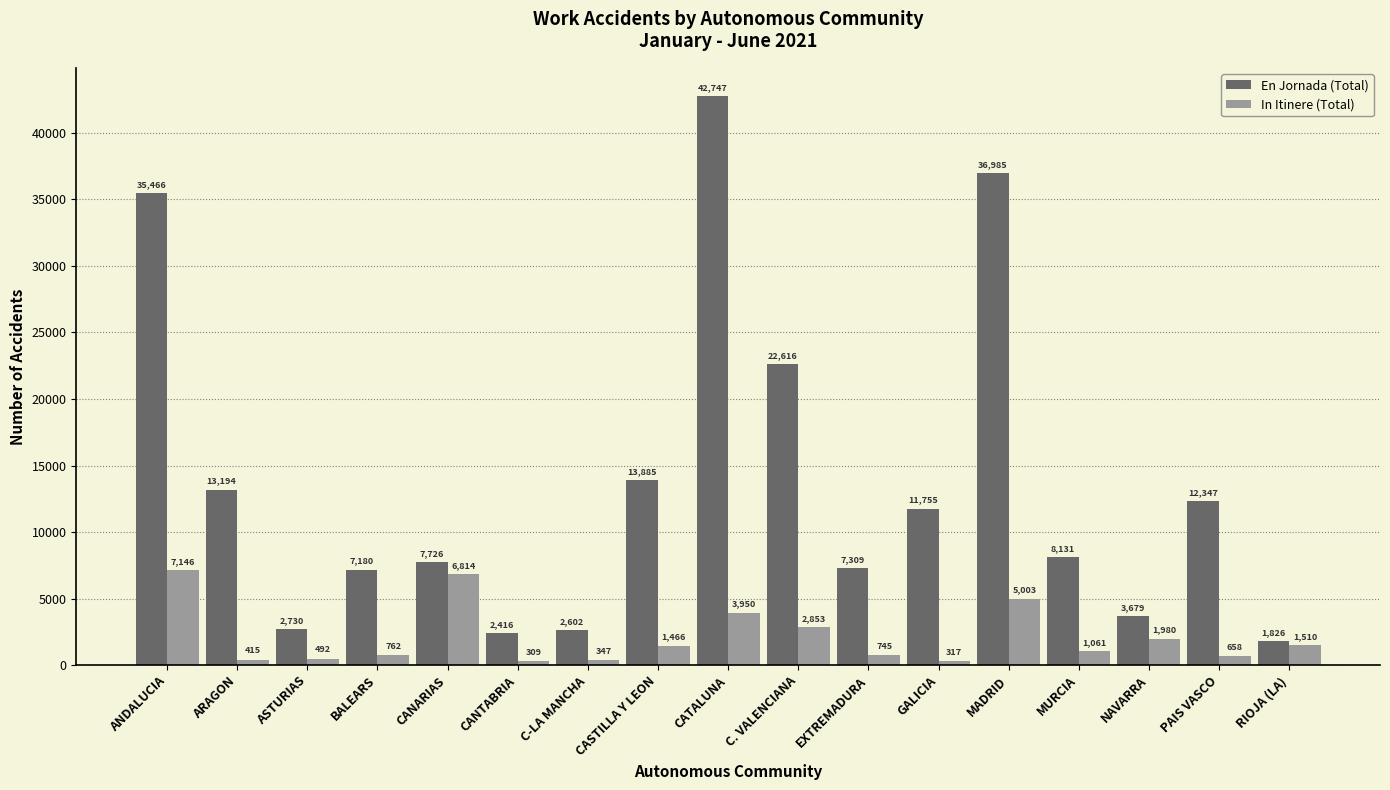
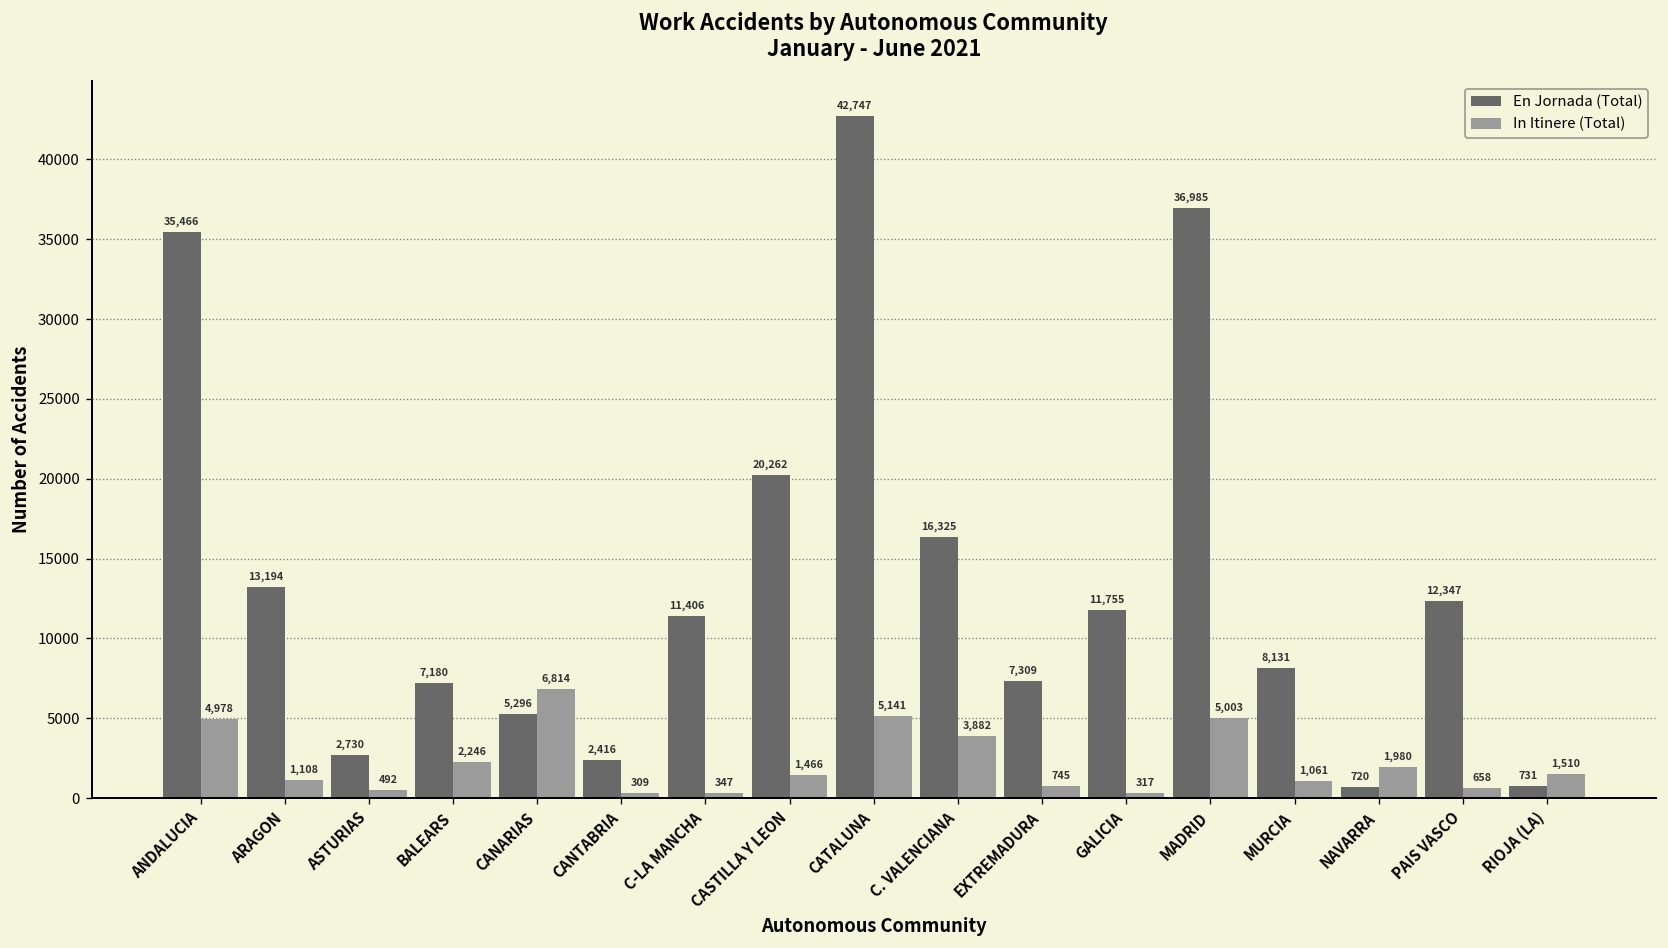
  {
    "En Jornada (Total)": {
      "ANDALUCIA": "35,466",
      "ARAGON": "13,194",
      "ASTURIAS": "2,730",
      "BALEARS": "7,180",
-     "CANARIAS": "7,726",
+     "CANARIAS": "5,296",
      "CANTABRIA": "2,416",
-     "C-LA MANCHA": "2,602",
-     "CASTILLA Y LEON": "13,885",
+     "C-LA MANCHA": "11,406",
+     "CASTILLA Y LEON": "20,262",
      "CATALUNA": "42,747",
-     "C. VALENCIANA": "22,616",
+     "C. VALENCIANA": "16,325",
      "EXTREMADURA": "7,309",
      "GALICIA": "11,755",
      "MADRID": "36,985",
      "MURCIA": "8,131",
-     "NAVARRA": "3,679",
+     "NAVARRA": "720",
      "PAIS VASCO": "12,347",
-     "RIOJA (LA)": "1,826"
+     "RIOJA (LA)": "731"
    },
    "In Itinere (Total)": {
-     "ANDALUCIA": "7,146",
-     "ARAGON": "415",
+     "ANDALUCIA": "4,978",
+     "ARAGON": "1,108",
      "ASTURIAS": "492",
-     "BALEARS": "762",
+     "BALEARS": "2,246",
      "CANARIAS": "6,814",
      "CANTABRIA": "309",
      "C-LA MANCHA": "347",
      "CASTILLA Y LEON": "1,466",
-     "CATALUNA": "3,950",
-     "C. VALENCIANA": "2,853",
+     "CATALUNA": "5,141",
+     "C. VALENCIANA": "3,882",
      "EXTREMADURA": "745",
      "GALICIA": "317",
      "MADRID": "5,003",
      "MURCIA": "1,061",
      "NAVARRA": "1,980",
      "PAIS VASCO": "658",
      "RIOJA (LA)": "1,510"
    }
  }
